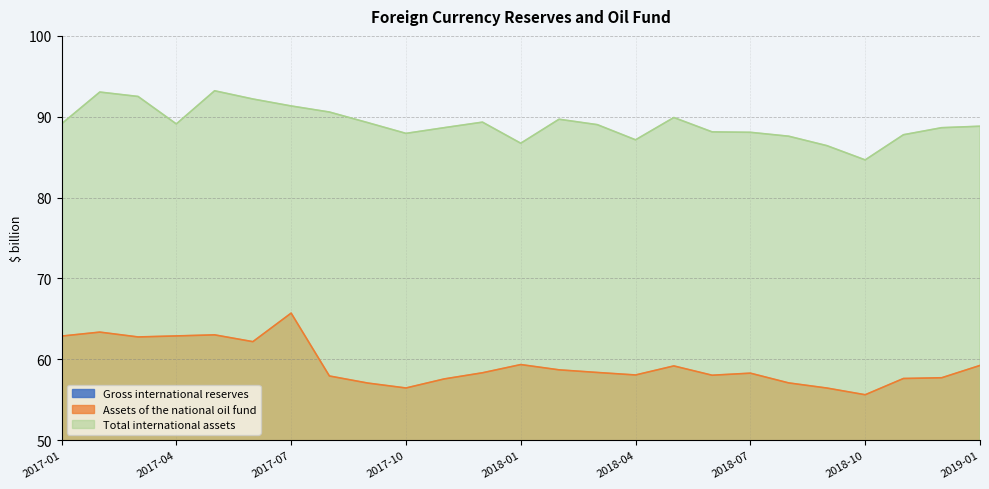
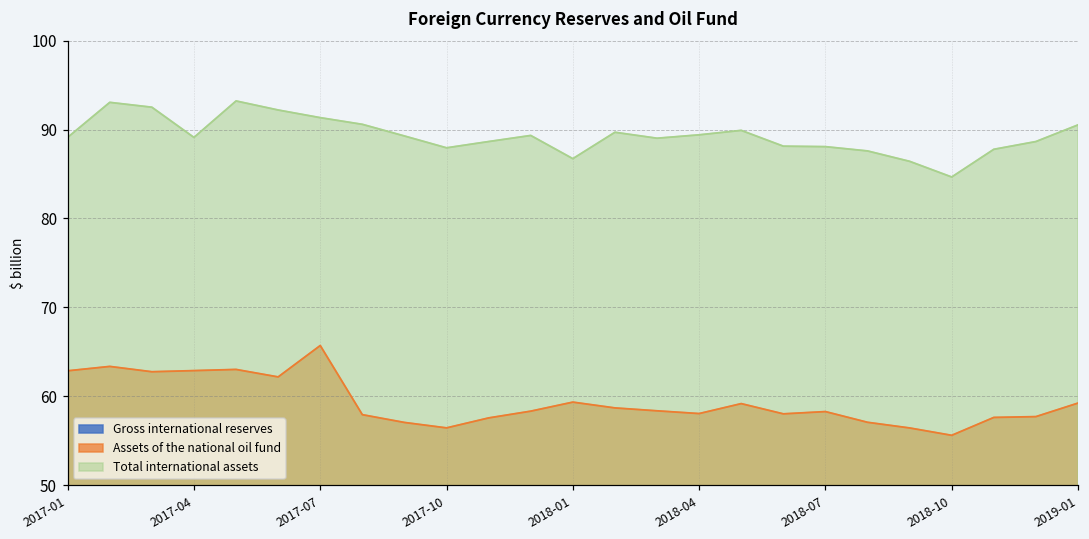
  {
    "Assets of the national oil fund": {
      "2017-01": 63,
      "2017-04": 63,
      "2017-07": 66,
      "2017-10": 56,
      "2018-01": 59,
      "2018-04": 58,
      "2018-07": 58,
      "2018-10": 56,
      "2019-01": 59
    },
    "Total international assets": {
      "2017-01": 89,
      "2017-04": 89,
      "2017-07": 91,
      "2017-10": 88,
      "2018-01": 87,
-     "2018-04": 87,
+     "2018-04": 89,
      "2018-07": 88,
      "2018-10": 85,
-     "2019-01": 89
+     "2019-01": 91
    }
  }
